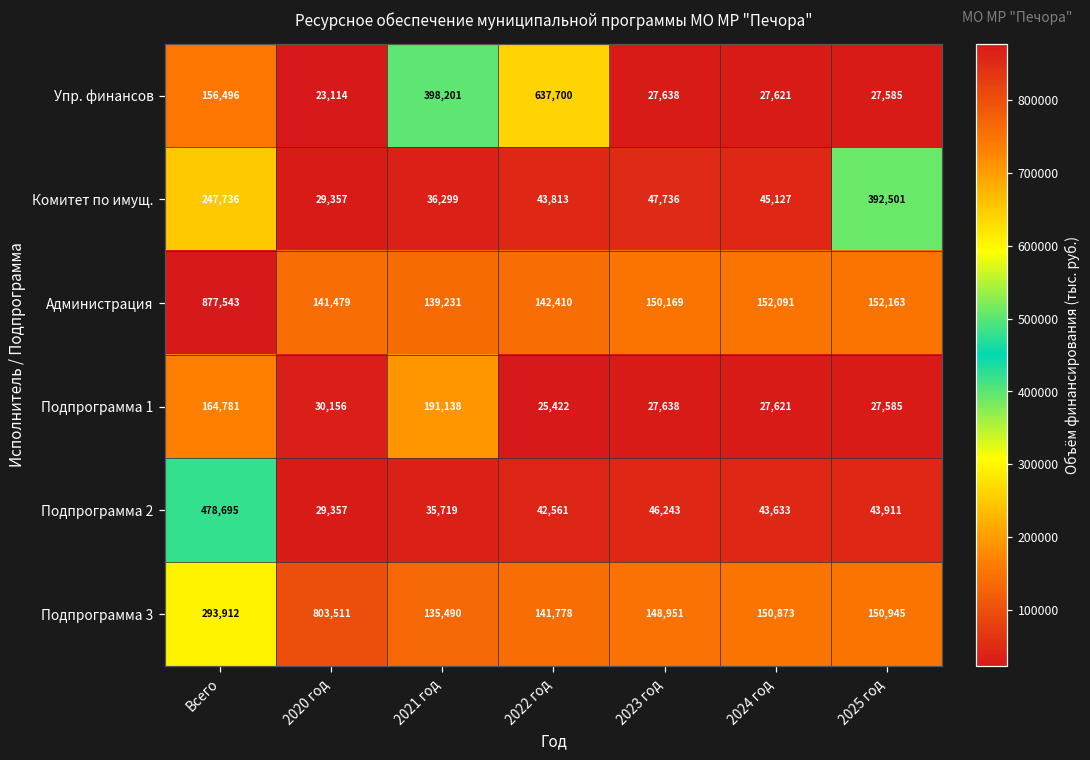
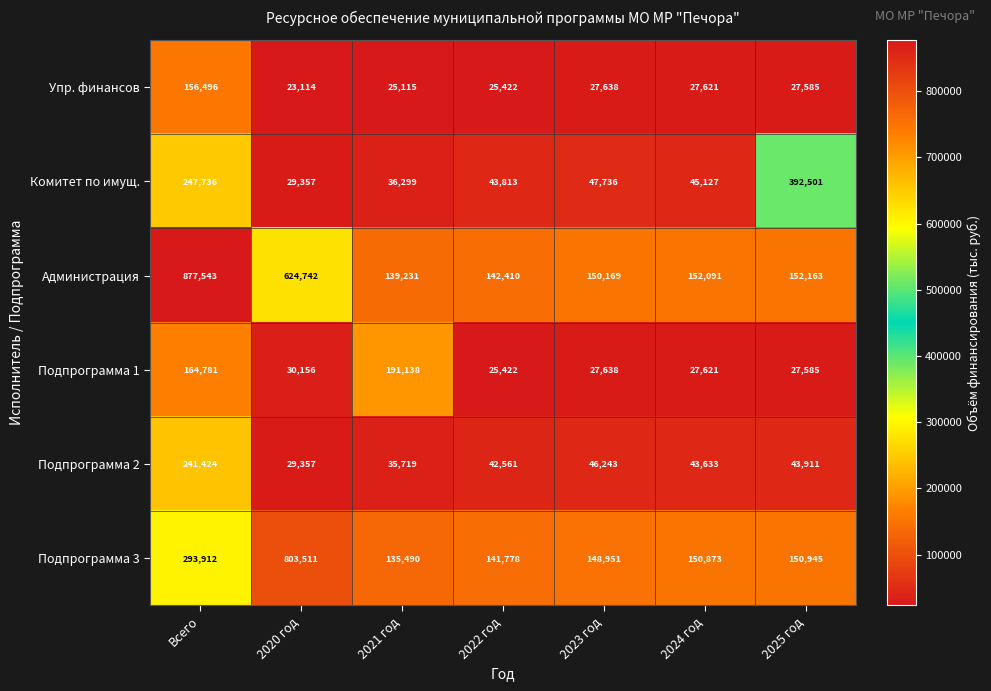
  {
    "Упр. финансов": {
      "Всего": "156,496",
      "2020 год": "23,114",
-     "2021 год": "398,201",
-     "2022 год": "637,700",
+     "2021 год": "25,115",
+     "2022 год": "25,422",
      "2023 год": "27,638",
      "2024 год": "27,621",
      "2025 год": "27,585"
    },
    "Комитет по имущ.": {
      "Всего": "247,736",
      "2020 год": "29,357",
      "2021 год": "36,299",
      "2022 год": "43,813",
      "2023 год": "47,736",
      "2024 год": "45,127",
      "2025 год": "392,501"
    },
    "Администрация": {
      "Всего": "877,543",
-     "2020 год": "141,479",
+     "2020 год": "624,742",
      "2021 год": "139,231",
      "2022 год": "142,410",
      "2023 год": "150,169",
      "2024 год": "152,091",
      "2025 год": "152,163"
    },
    "Подпрограмма 1": {
      "Всего": "164,781",
      "2020 год": "30,156",
      "2021 год": "191,138",
      "2022 год": "25,422",
      "2023 год": "27,638",
      "2024 год": "27,621",
      "2025 год": "27,585"
    },
    "Подпрограмма 2": {
-     "Всего": "478,695",
+     "Всего": "241,424",
      "2020 год": "29,357",
      "2021 год": "35,719",
      "2022 год": "42,561",
      "2023 год": "46,243",
      "2024 год": "43,633",
      "2025 год": "43,911"
    },
    "Подпрограмма 3": {
      "Всего": "293,912",
      "2020 год": "803,511",
      "2021 год": "135,490",
      "2022 год": "141,778",
      "2023 год": "148,951",
      "2024 год": "150,873",
      "2025 год": "150,945"
    }
  }
